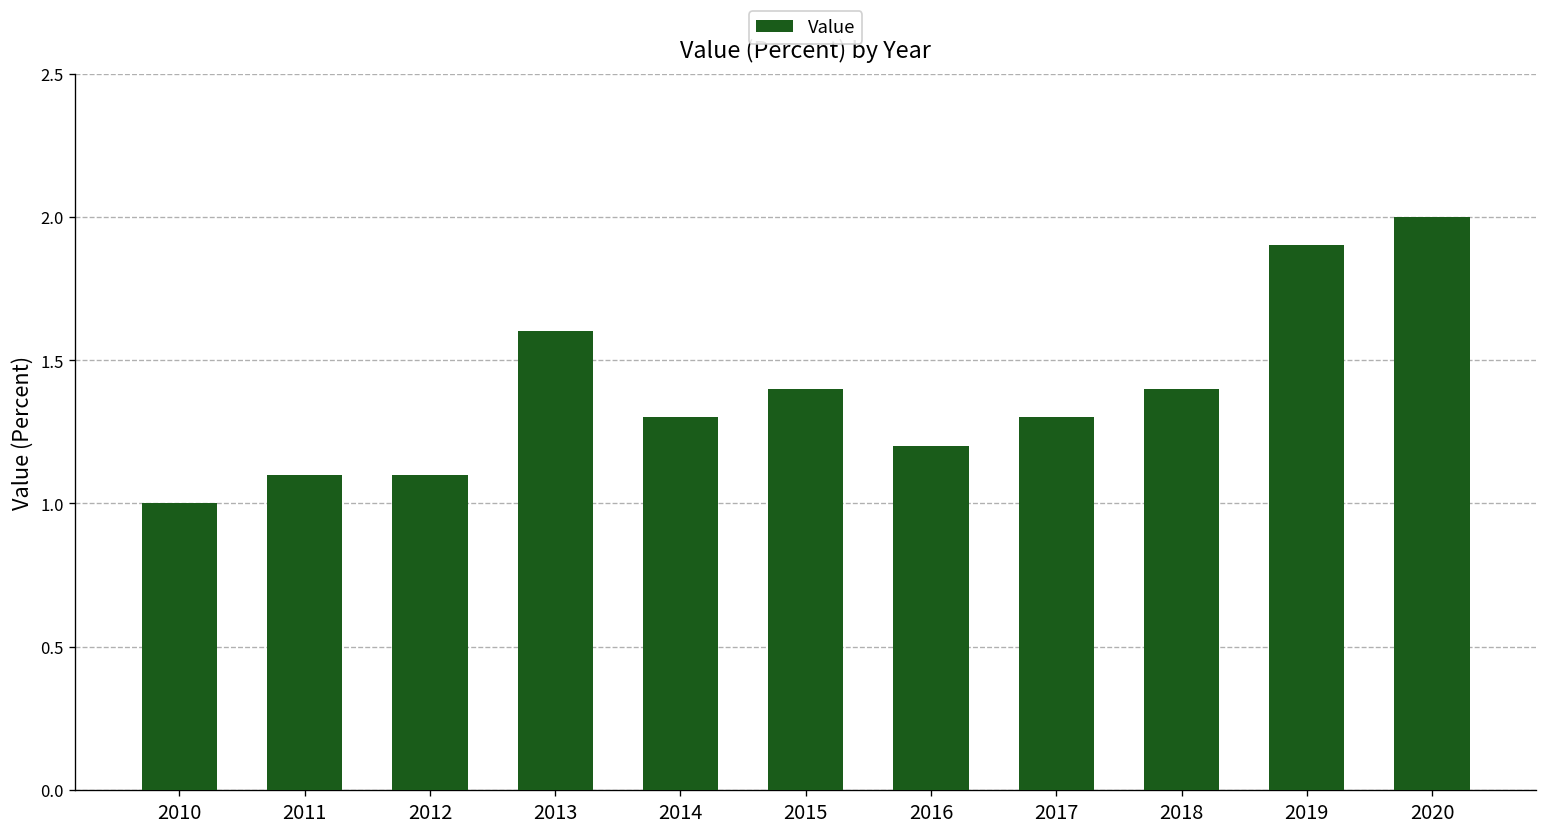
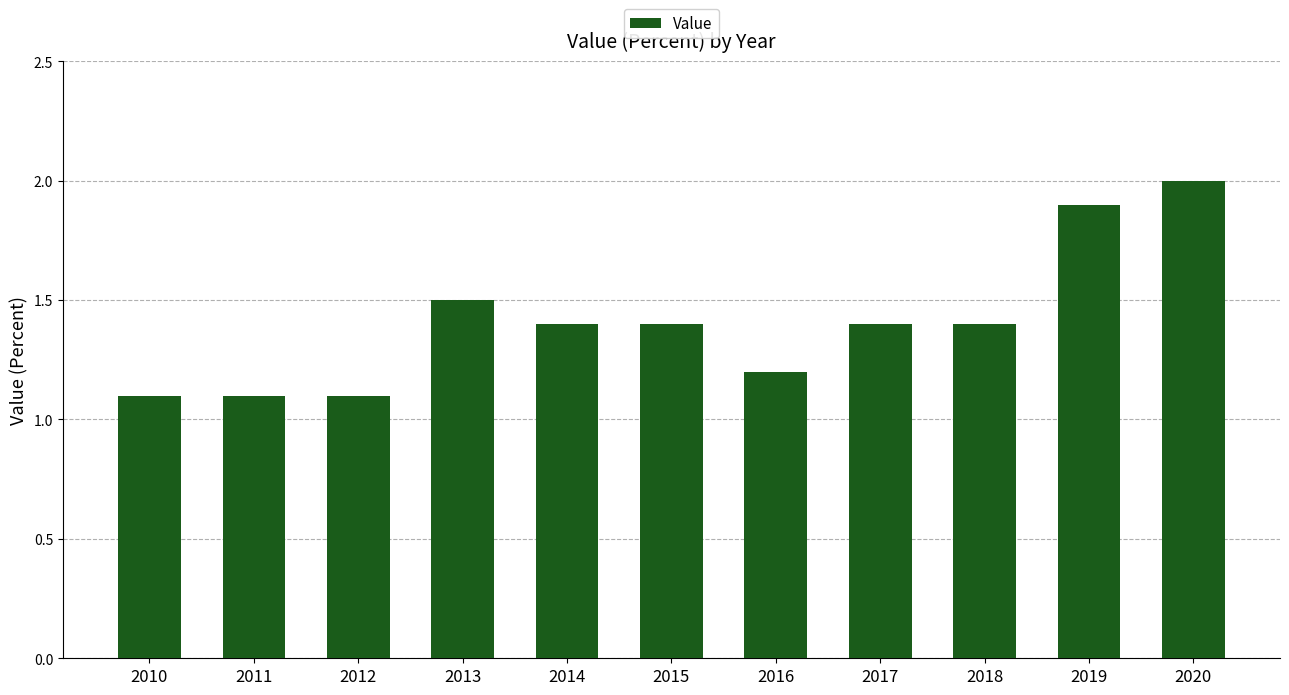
  {
-   "2010": 1.0,
+   "2010": 1.1,
    "2011": 1.1,
    "2012": 1.1,
-   "2013": 1.6,
-   "2014": 1.3,
+   "2013": 1.5,
+   "2014": 1.4,
    "2015": 1.4,
    "2016": 1.2,
-   "2017": 1.3,
+   "2017": 1.4,
    "2018": 1.4,
    "2019": 1.9,
    "2020": 2.0
  }
